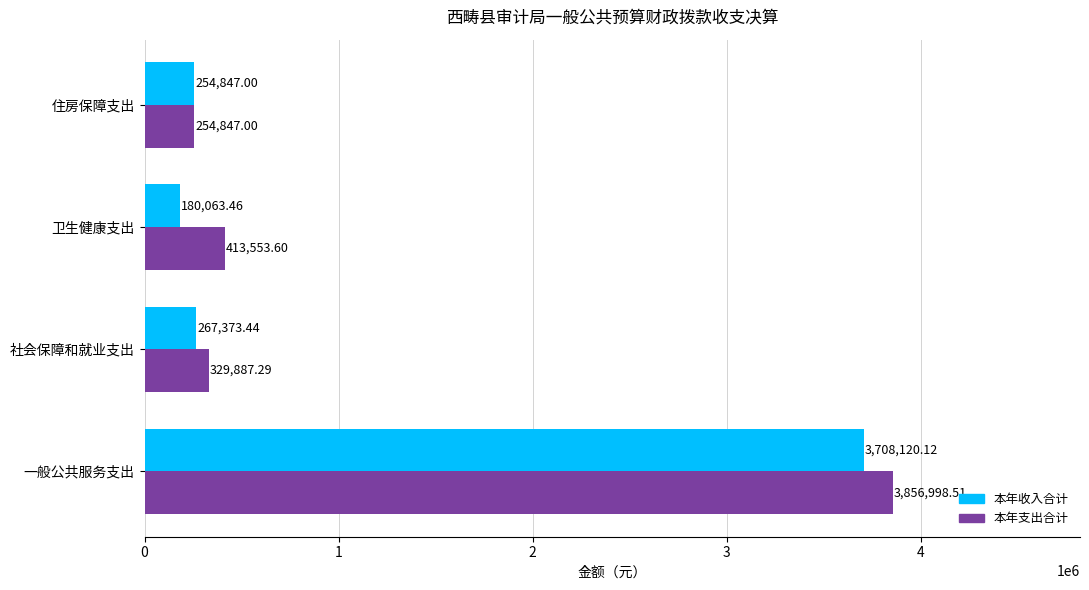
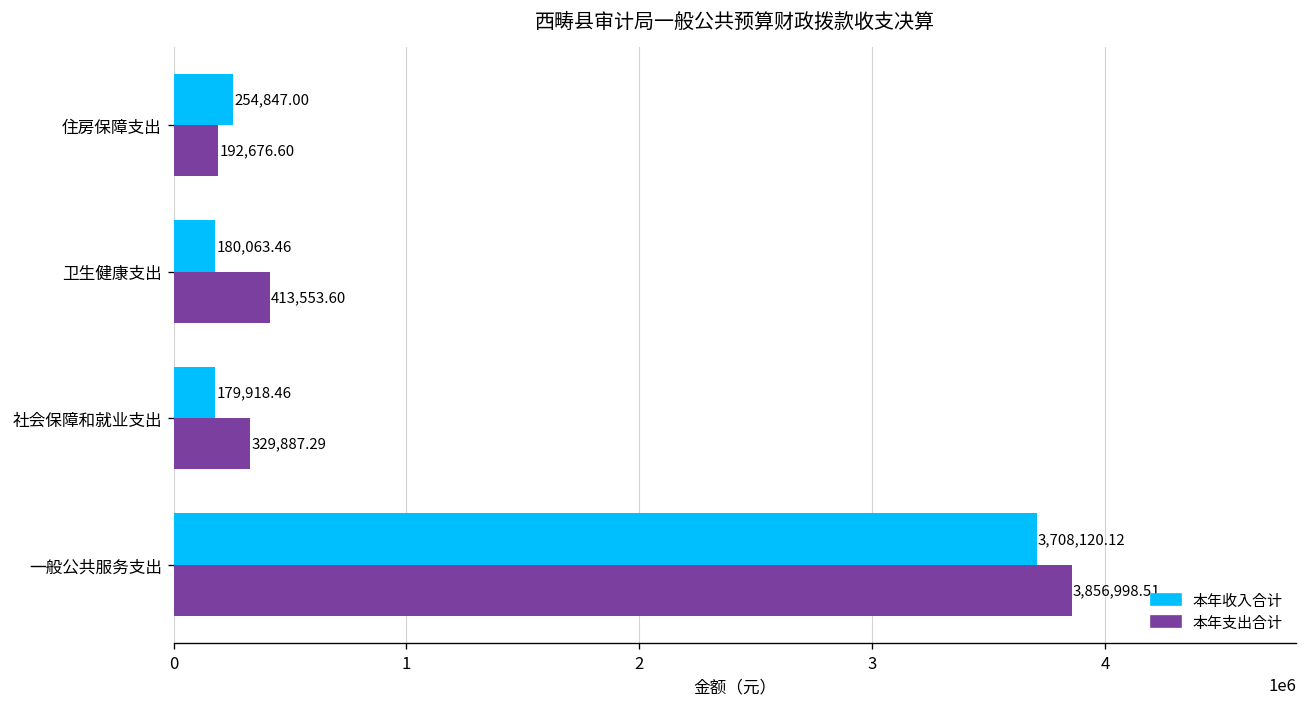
  {
    "本年收入合计": {
      "住房保障支出": "254,847.00",
      "卫生健康支出": "180,063.46",
-     "社会保障和就业支出": "267,373.44",
+     "社会保障和就业支出": "179,918.46",
      "一般公共服务支出": "3,708,120.12"
    },
    "本年支出合计": {
-     "住房保障支出": "254,847.00",
+     "住房保障支出": "192,676.60",
      "卫生健康支出": "413,553.60",
      "社会保障和就业支出": "329,887.29",
      "一般公共服务支出": "3,856,998.51"
    }
  }
